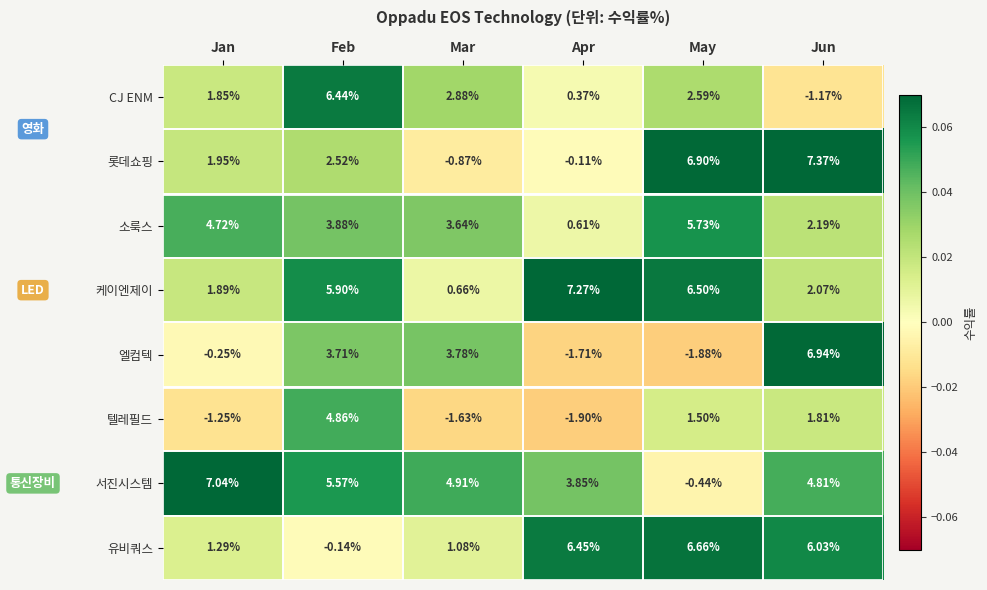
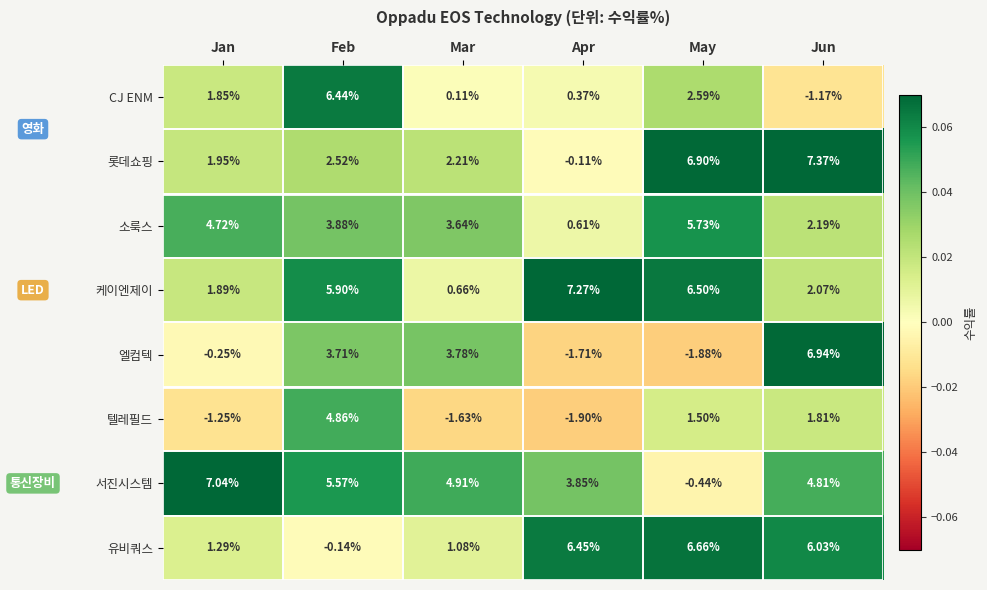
  {
    "CJ ENM": {
      "Jan": "1.85%",
      "Feb": "6.44%",
-     "Mar": "2.88%",
+     "Mar": "0.11%",
      "Apr": "0.37%",
      "May": "2.59%",
      "Jun": "-1.17%"
    },
    "롯데쇼핑": {
      "Jan": "1.95%",
      "Feb": "2.52%",
-     "Mar": "-0.87%",
+     "Mar": "2.21%",
      "Apr": "-0.11%",
      "May": "6.90%",
      "Jun": "7.37%"
    },
    "소룩스": {
      "Jan": "4.72%",
      "Feb": "3.88%",
      "Mar": "3.64%",
      "Apr": "0.61%",
      "May": "5.73%",
      "Jun": "2.19%"
    },
    "케이엔제이": {
      "Jan": "1.89%",
      "Feb": "5.90%",
      "Mar": "0.66%",
      "Apr": "7.27%",
      "May": "6.50%",
      "Jun": "2.07%"
    },
    "엘컴텍": {
      "Jan": "-0.25%",
      "Feb": "3.71%",
      "Mar": "3.78%",
      "Apr": "-1.71%",
      "May": "-1.88%",
      "Jun": "6.94%"
    },
    "텔레필드": {
      "Jan": "-1.25%",
      "Feb": "4.86%",
      "Mar": "-1.63%",
      "Apr": "-1.90%",
      "May": "1.50%",
      "Jun": "1.81%"
    },
    "서진시스템": {
      "Jan": "7.04%",
      "Feb": "5.57%",
      "Mar": "4.91%",
      "Apr": "3.85%",
      "May": "-0.44%",
      "Jun": "4.81%"
    },
    "유비쿼스": {
      "Jan": "1.29%",
      "Feb": "-0.14%",
      "Mar": "1.08%",
      "Apr": "6.45%",
      "May": "6.66%",
      "Jun": "6.03%"
    }
  }
